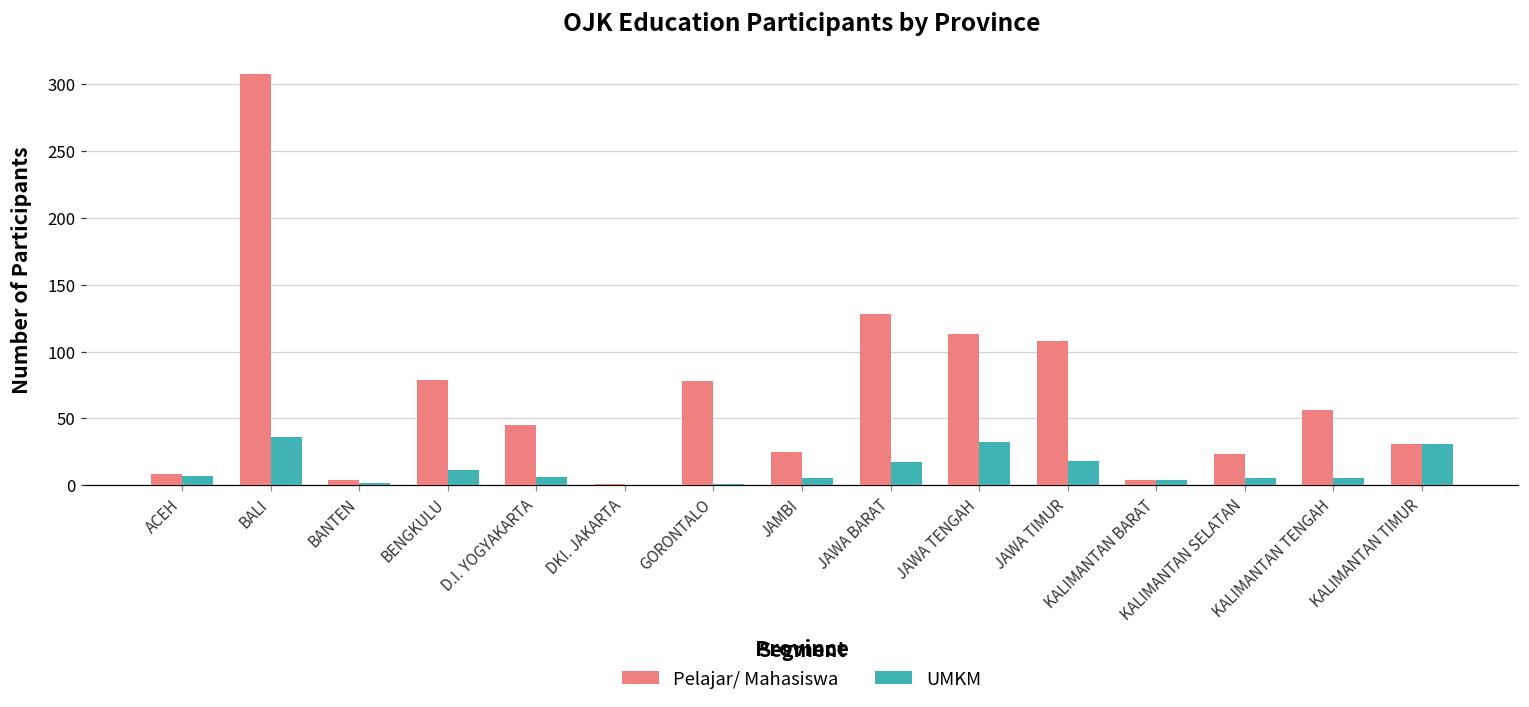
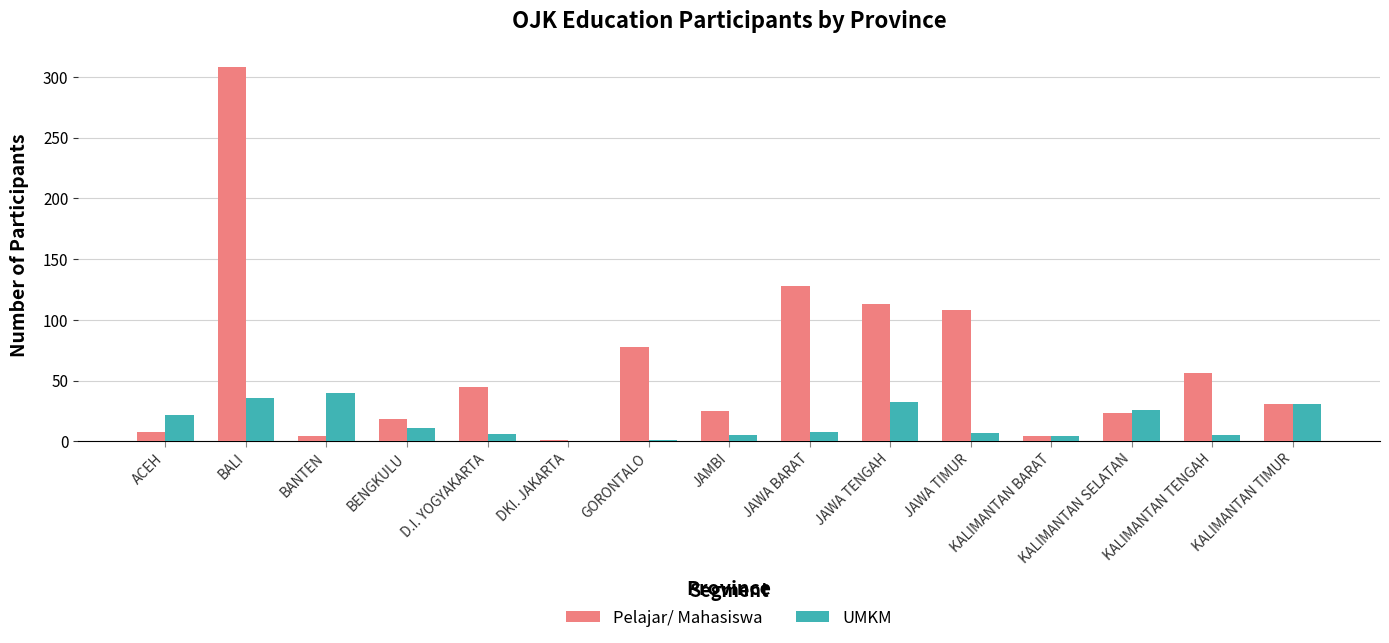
  {
    "Pelajar/ Mahasiswa": {
      "ACEH": 8,
      "BALI": 308,
      "BANTEN": 4,
-     "BENGKULU": 79,
+     "BENGKULU": 18,
      "D.I. YOGYAKARTA": 45,
      "GORONTALO": 78,
      "JAMBI": 25,
      "JAWA BARAT": 128,
      "JAWA TENGAH": 113,
      "JAWA TIMUR": 108,
      "KALIMANTAN BARAT": 4,
      "KALIMANTAN SELATAN": 23,
      "KALIMANTAN TENGAH": 56,
      "KALIMANTAN TIMUR": 31
    },
    "UMKM": {
-     "ACEH": 7,
+     "ACEH": 22,
      "BALI": 36,
-     "BANTEN": 2,
+     "BANTEN": 40,
      "BENGKULU": 11,
      "D.I. YOGYAKARTA": 6,
      "DKI. JAKARTA": 0,
      "JAMBI": 5,
-     "JAWA BARAT": 17,
+     "JAWA BARAT": 8,
      "JAWA TENGAH": 32,
-     "JAWA TIMUR": 18,
+     "JAWA TIMUR": 7,
      "KALIMANTAN BARAT": 4,
-     "KALIMANTAN SELATAN": 5,
+     "KALIMANTAN SELATAN": 26,
      "KALIMANTAN TENGAH": 5,
      "KALIMANTAN TIMUR": 31
    }
  }
